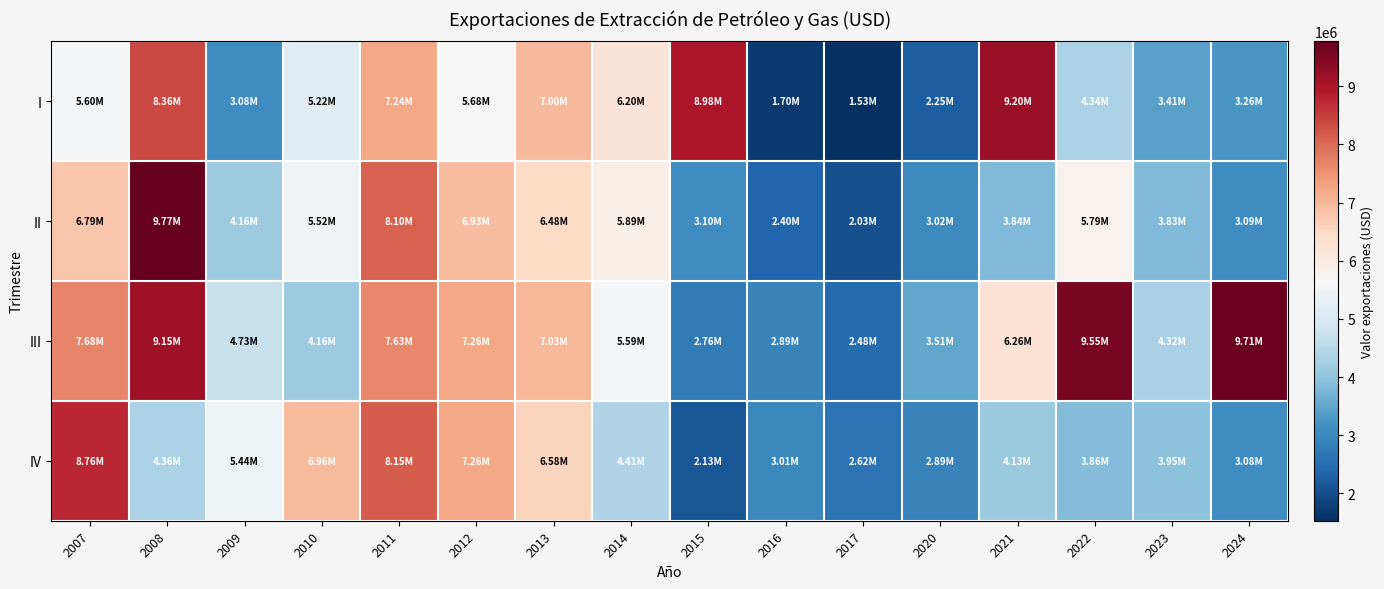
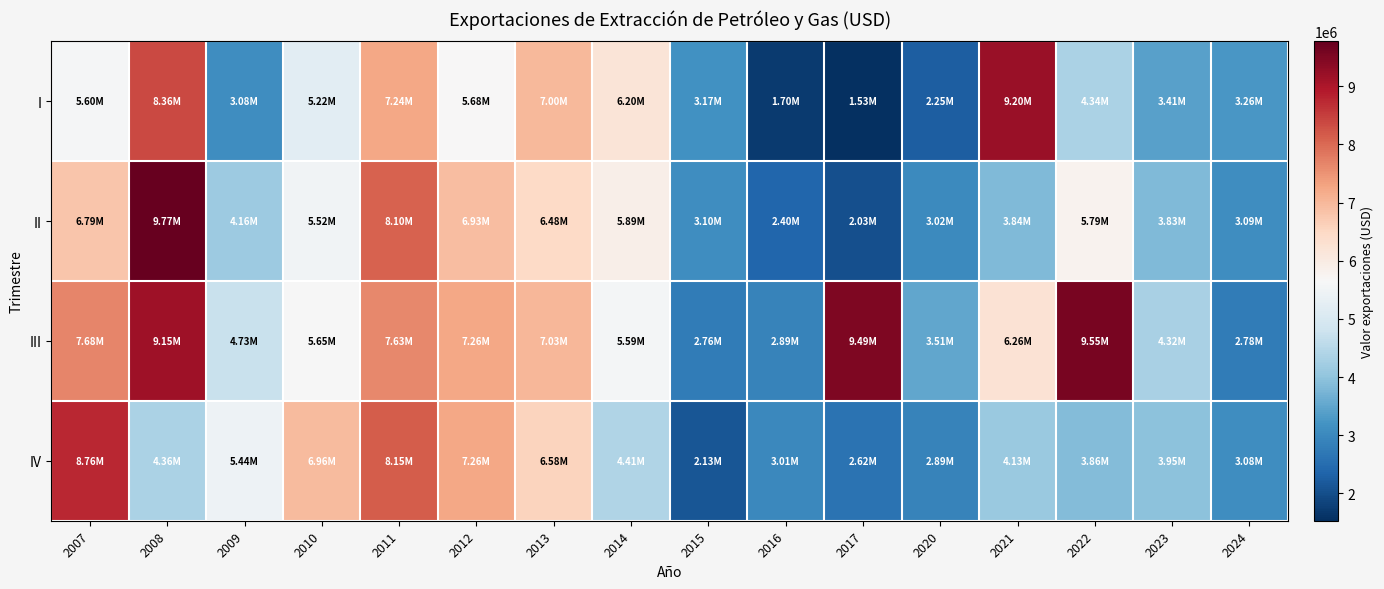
  {
    "I": {
      "2007": "5.60M",
      "2008": "8.36M",
      "2009": "3.08M",
      "2010": "5.22M",
      "2011": "7.24M",
      "2012": "5.68M",
      "2013": "7.00M",
      "2014": "6.20M",
-     "2015": "8.98M",
+     "2015": "3.17M",
      "2016": "1.70M",
      "2017": "1.53M",
      "2020": "2.25M",
      "2021": "9.20M",
      "2022": "4.34M",
      "2023": "3.41M",
      "2024": "3.26M"
    },
    "II": {
      "2007": "6.79M",
      "2008": "9.77M",
      "2009": "4.16M",
      "2010": "5.52M",
      "2011": "8.10M",
      "2012": "6.93M",
      "2013": "6.48M",
      "2014": "5.89M",
      "2015": "3.10M",
      "2016": "2.40M",
      "2017": "2.03M",
      "2020": "3.02M",
      "2021": "3.84M",
      "2022": "5.79M",
      "2023": "3.83M",
      "2024": "3.09M"
    },
    "III": {
      "2007": "7.68M",
      "2008": "9.15M",
      "2009": "4.73M",
-     "2010": "4.16M",
+     "2010": "5.65M",
      "2011": "7.63M",
      "2012": "7.26M",
      "2013": "7.03M",
      "2014": "5.59M",
      "2015": "2.76M",
      "2016": "2.89M",
-     "2017": "2.48M",
+     "2017": "9.49M",
      "2020": "3.51M",
      "2021": "6.26M",
      "2022": "9.55M",
      "2023": "4.32M",
-     "2024": "9.71M"
+     "2024": "2.78M"
    },
    "IV": {
      "2007": "8.76M",
      "2008": "4.36M",
      "2009": "5.44M",
      "2010": "6.96M",
      "2011": "8.15M",
      "2012": "7.26M",
      "2013": "6.58M",
      "2014": "4.41M",
      "2015": "2.13M",
      "2016": "3.01M",
      "2017": "2.62M",
      "2020": "2.89M",
      "2021": "4.13M",
      "2022": "3.86M",
      "2023": "3.95M",
      "2024": "3.08M"
    }
  }
